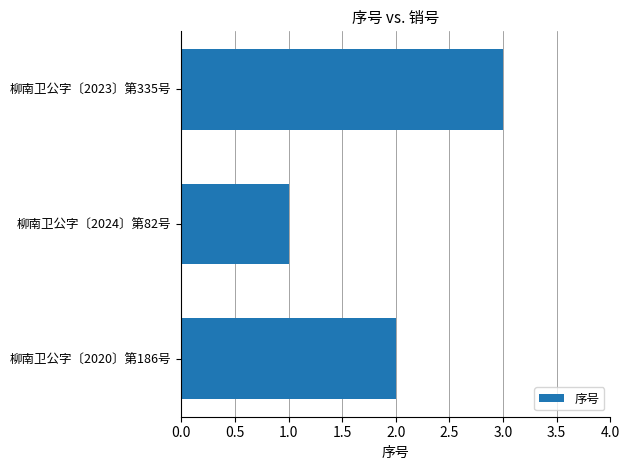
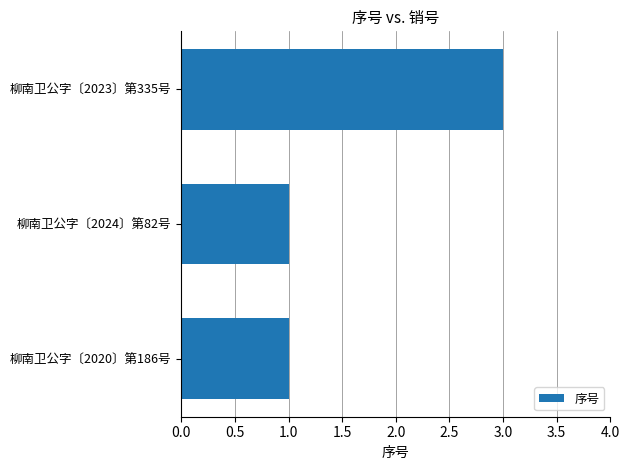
  {
    "柳南卫公字〔2023〕第335号": 3,
    "柳南卫公字〔2024〕第82号": 1,
-   "柳南卫公字〔2020〕第186号": 2
+   "柳南卫公字〔2020〕第186号": 1
  }
